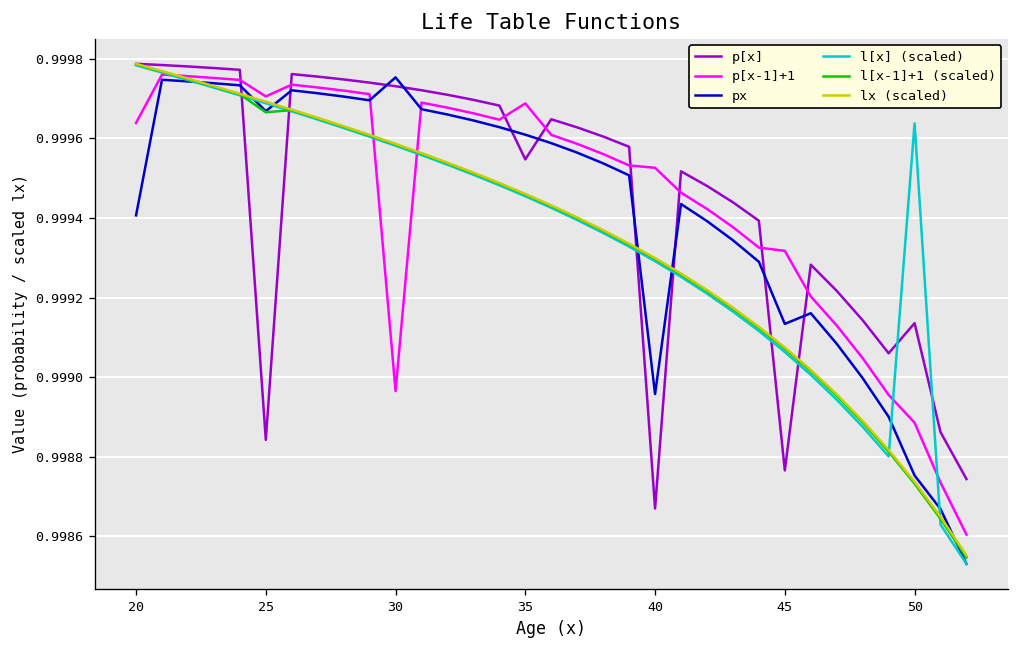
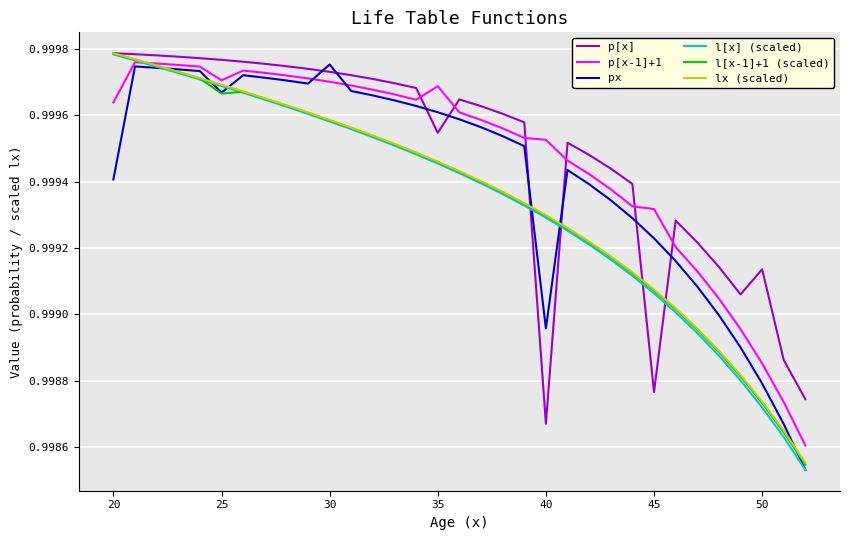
  {
    "p[x]": {
-     "25": 0.99884,
+     "25": 0.99977,
      "30": 0.99973,
      "35": 0.99955,
      "40": 0.99867,
      "45": 0.99877,
      "50": 0.99914
    },
    "p[x-1]+1": {
      "20": 0.99964,
      "25": 0.99970,
-     "30": 0.99897,
+     "30": 0.99970,
      "35": 0.99969,
      "40": 0.99953,
      "45": 0.99932,
-     "50": 0.99889
+     "50": 0.99885
    },
    "px": {
      "20": 0.99941,
      "30": 0.99975,
      "35": 0.99961,
      "40": 0.99896,
-     "45": 0.99913,
-     "50": 0.99875
+     "45": 0.99923,
+     "50": 0.99879
    },
    "l[x] (scaled)": {
      "45": 0.99906,
-     "50": 0.99964
+     "50": 0.99872
    }
  }
